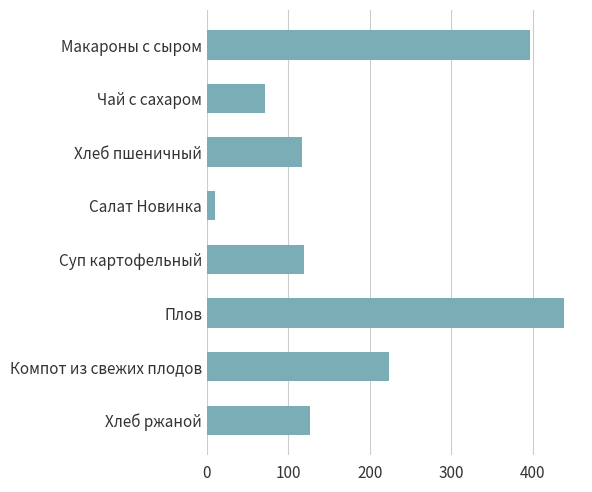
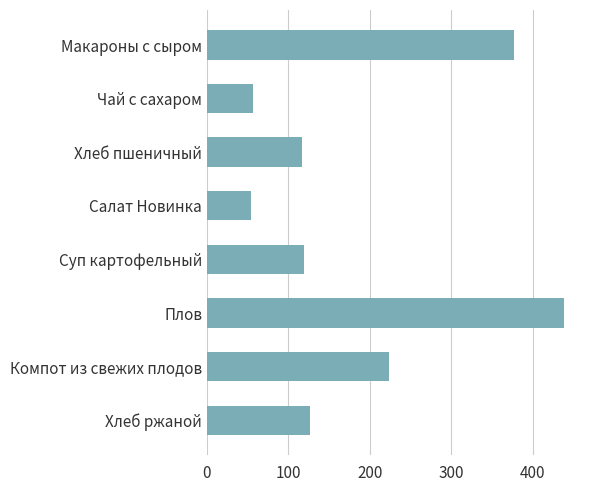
  {
-   "Макароны с сыром": 400,
-   "Чай с сахаром": 70,
+   "Макароны с сыром": 380,
+   "Чай с сахаром": 60,
    "Хлеб пшеничный": 120,
-   "Салат Новинка": 10,
+   "Салат Новинка": 50,
    "Суп картофельный": 120,
    "Плов": 440,
    "Компот из свежих плодов": 220,
    "Хлеб ржаной": 130
  }
